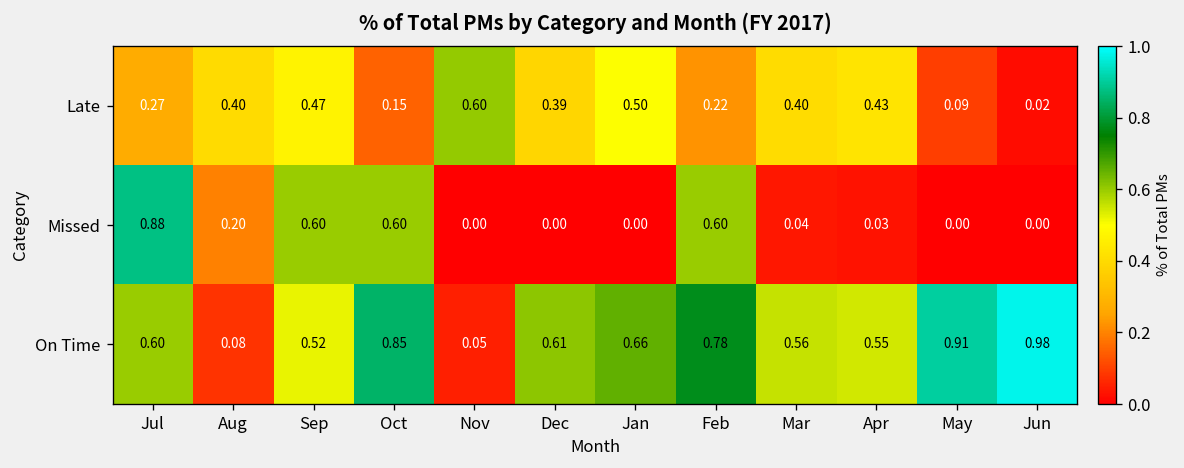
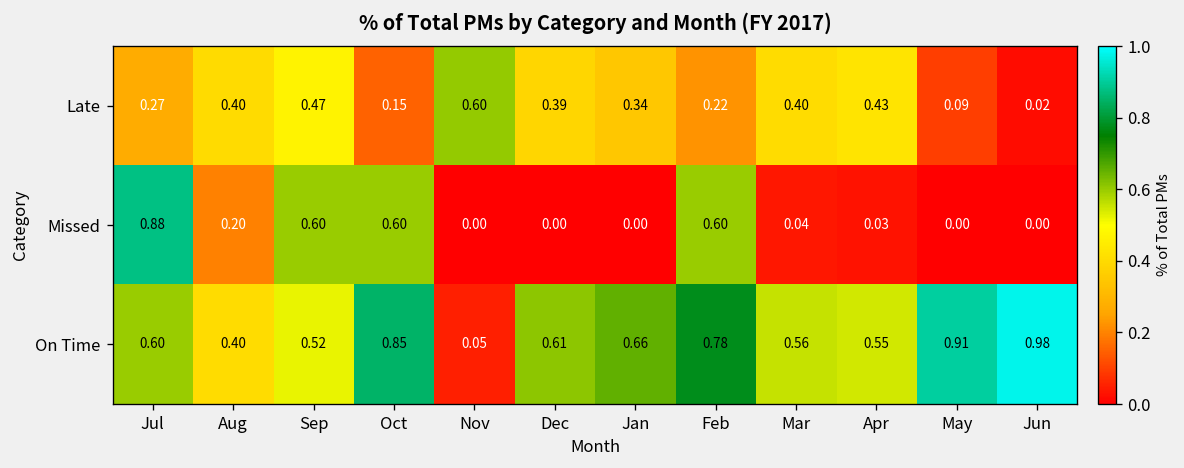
  {
    "Late": {
      "Jul": 0.27,
      "Aug": 0.40,
      "Sep": 0.47,
      "Oct": 0.15,
      "Nov": 0.60,
      "Dec": 0.39,
-     "Jan": 0.50,
+     "Jan": 0.34,
      "Feb": 0.22,
      "Mar": 0.40,
      "Apr": 0.43,
      "May": 0.09,
      "Jun": 0.02
    },
    "Missed": {
      "Jul": 0.88,
      "Aug": 0.20,
      "Sep": 0.60,
      "Oct": 0.60,
      "Nov": 0.00,
      "Dec": 0.00,
      "Jan": 0.00,
      "Feb": 0.60,
      "Mar": 0.04,
      "Apr": 0.03,
      "May": 0.00,
      "Jun": 0.00
    },
    "On Time": {
      "Jul": 0.60,
-     "Aug": 0.08,
+     "Aug": 0.40,
      "Sep": 0.52,
      "Oct": 0.85,
      "Nov": 0.05,
      "Dec": 0.61,
      "Jan": 0.66,
      "Feb": 0.78,
      "Mar": 0.56,
      "Apr": 0.55,
      "May": 0.91,
      "Jun": 0.98
    }
  }
